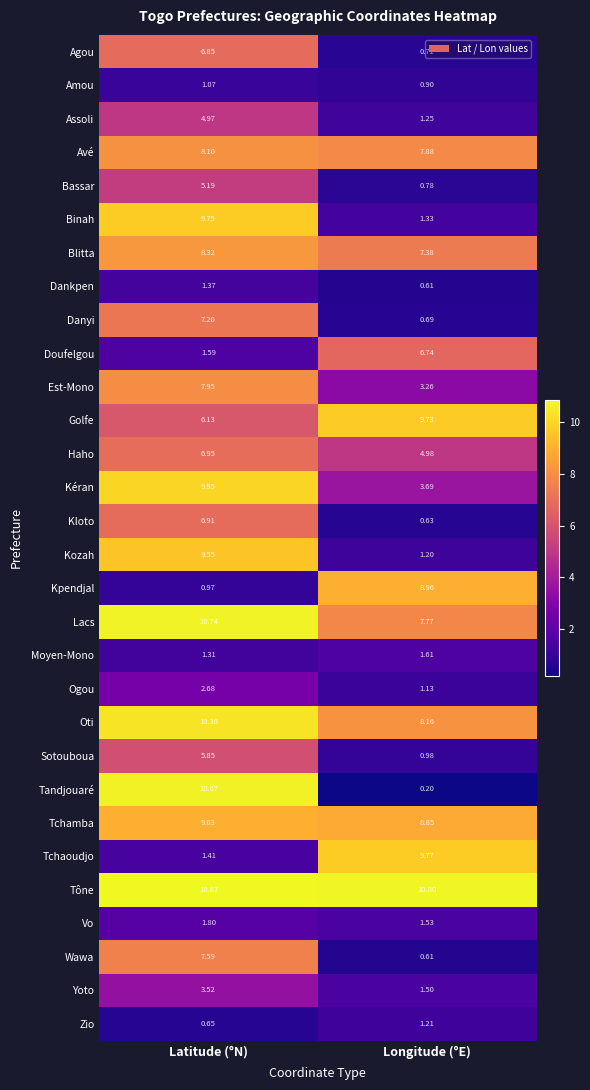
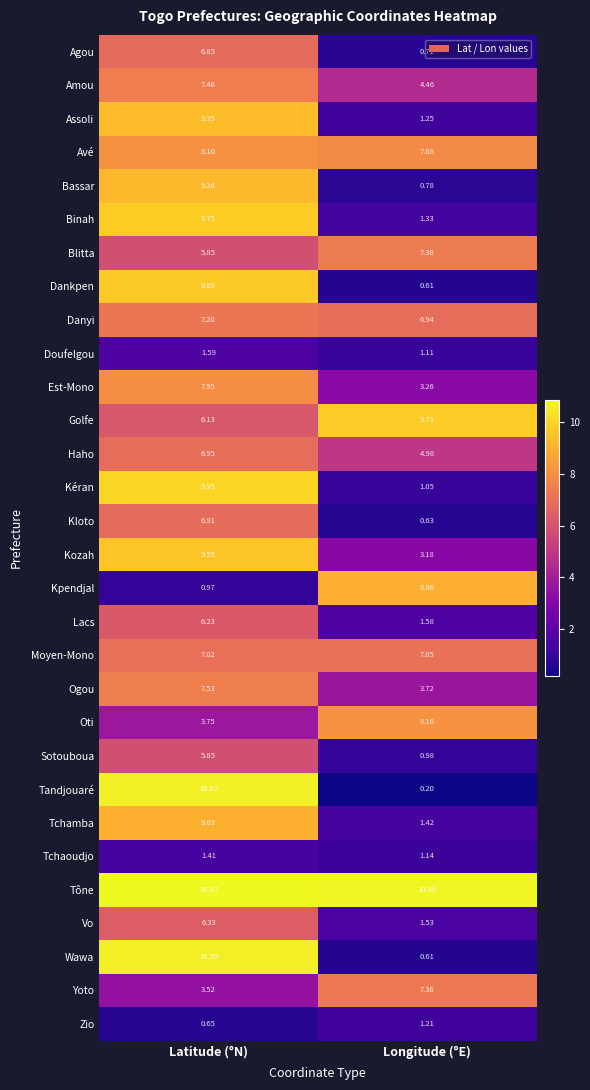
  {
    "Agou": {
      "Latitude (°N)": 6.85
    },
    "Amou": {
-     "Latitude (°N)": 1.07,
-     "Longitude (°E)": 0.90
+     "Latitude (°N)": 7.46,
+     "Longitude (°E)": 4.46
    },
    "Assoli": {
-     "Latitude (°N)": 4.97,
+     "Latitude (°N)": 9.35,
      "Longitude (°E)": 1.25
    },
    "Avé": {
      "Latitude (°N)": 8.10,
      "Longitude (°E)": 7.88
    },
    "Bassar": {
-     "Latitude (°N)": 5.19,
+     "Latitude (°N)": 9.26,
      "Longitude (°E)": 0.78
    },
    "Binah": {
      "Latitude (°N)": 9.75,
      "Longitude (°E)": 1.33
    },
    "Blitta": {
-     "Latitude (°N)": 8.32,
+     "Latitude (°N)": 5.85,
      "Longitude (°E)": 7.38
    },
    "Dankpen": {
-     "Latitude (°N)": 1.37,
+     "Latitude (°N)": 9.69,
      "Longitude (°E)": 0.61
    },
    "Danyi": {
      "Latitude (°N)": 7.20,
-     "Longitude (°E)": 0.69
+     "Longitude (°E)": 6.94
    },
    "Doufelgou": {
      "Latitude (°N)": 1.59,
-     "Longitude (°E)": 6.74
+     "Longitude (°E)": 1.11
    },
    "Est-Mono": {
      "Latitude (°N)": 7.95,
      "Longitude (°E)": 3.26
    },
    "Golfe": {
      "Latitude (°N)": 6.13,
      "Longitude (°E)": 9.73
    },
    "Haho": {
      "Latitude (°N)": 6.95,
      "Longitude (°E)": 4.98
    },
    "Kéran": {
      "Latitude (°N)": 9.95,
-     "Longitude (°E)": 3.69
+     "Longitude (°E)": 1.05
    },
    "Kloto": {
      "Latitude (°N)": 6.91,
      "Longitude (°E)": 0.63
    },
    "Kozah": {
      "Latitude (°N)": 9.55,
-     "Longitude (°E)": 1.20
+     "Longitude (°E)": 3.18
    },
    "Kpendjal": {
      "Latitude (°N)": 0.97,
      "Longitude (°E)": 8.96
    },
    "Lacs": {
-     "Latitude (°N)": 10.74,
-     "Longitude (°E)": 7.77
+     "Latitude (°N)": 6.23,
+     "Longitude (°E)": 1.58
    },
    "Moyen-Mono": {
-     "Latitude (°N)": 1.31,
-     "Longitude (°E)": 1.61
+     "Latitude (°N)": 7.02,
+     "Longitude (°E)": 7.05
    },
    "Ogou": {
-     "Latitude (°N)": 2.68,
-     "Longitude (°E)": 1.13
+     "Latitude (°N)": 7.53,
+     "Longitude (°E)": 3.72
    },
    "Oti": {
-     "Latitude (°N)": 10.36,
+     "Latitude (°N)": 3.75,
      "Longitude (°E)": 8.16
    },
    "Sotouboua": {
      "Latitude (°N)": 5.85,
      "Longitude (°E)": 0.98
    },
    "Tandjouaré": {
      "Latitude (°N)": 10.67,
      "Longitude (°E)": 0.20
    },
    "Tchamba": {
      "Latitude (°N)": 9.03,
-     "Longitude (°E)": 8.85
+     "Longitude (°E)": 1.42
    },
    "Tchaoudjo": {
      "Latitude (°N)": 1.41,
-     "Longitude (°E)": 9.77
+     "Longitude (°E)": 1.14
    },
    "Tône": {
      "Latitude (°N)": 10.87,
      "Longitude (°E)": 10.80
    },
    "Vo": {
-     "Latitude (°N)": 1.80,
+     "Latitude (°N)": 6.33,
      "Longitude (°E)": 1.53
    },
    "Wawa": {
-     "Latitude (°N)": 7.59,
+     "Latitude (°N)": 10.59,
      "Longitude (°E)": 0.61
    },
    "Yoto": {
      "Latitude (°N)": 3.52,
-     "Longitude (°E)": 1.50
+     "Longitude (°E)": 7.36
    },
    "Zio": {
      "Latitude (°N)": 0.65,
      "Longitude (°E)": 1.21
    }
  }
